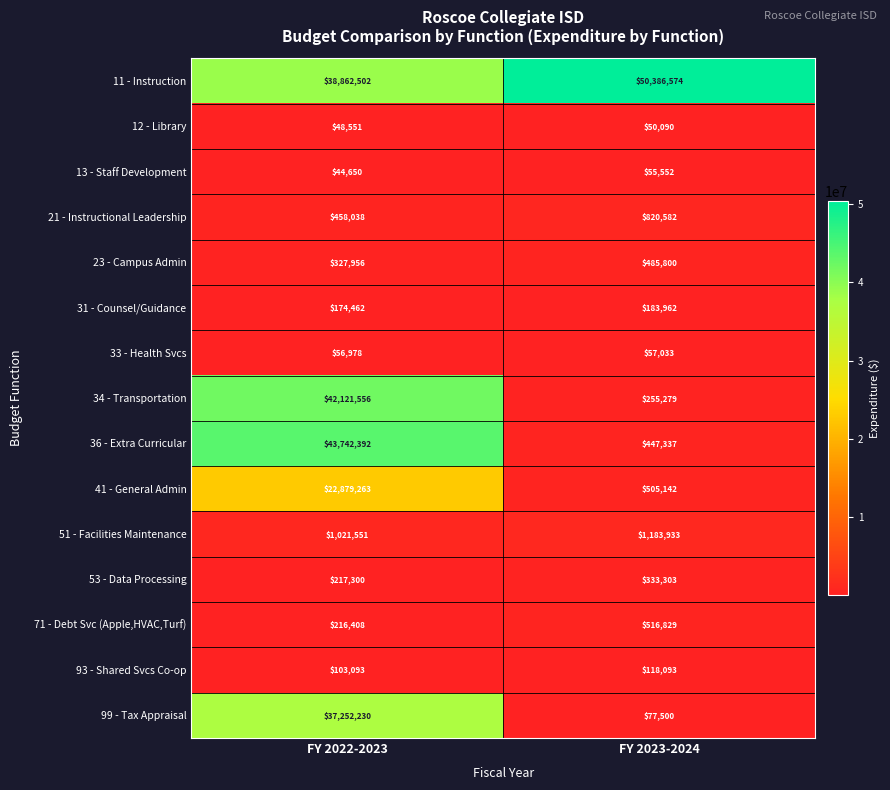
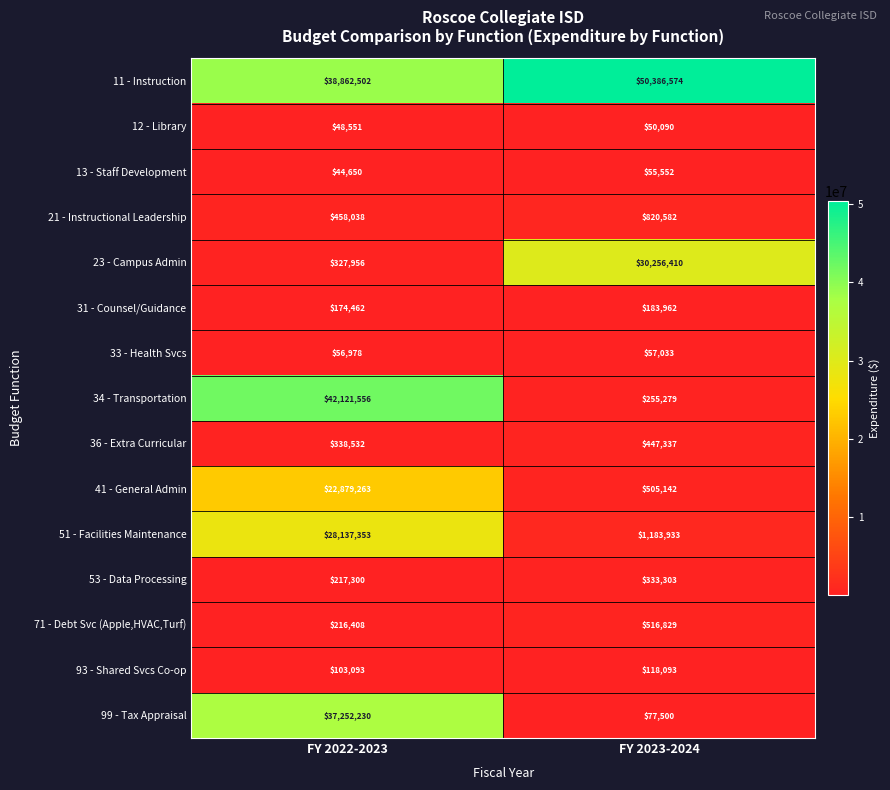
  {
    "11 - Instruction": {
      "FY 2022-2023": "$38,862,502",
      "FY 2023-2024": "$50,386,574"
    },
    "12 - Library": {
      "FY 2022-2023": "$48,551",
      "FY 2023-2024": "$50,090"
    },
    "13 - Staff Development": {
      "FY 2022-2023": "$44,650",
      "FY 2023-2024": "$55,552"
    },
    "21 - Instructional Leadership": {
      "FY 2022-2023": "$458,038",
      "FY 2023-2024": "$820,582"
    },
    "23 - Campus Admin": {
      "FY 2022-2023": "$327,956",
-     "FY 2023-2024": "$485,800"
+     "FY 2023-2024": "$30,256,410"
    },
    "31 - Counsel/Guidance": {
      "FY 2022-2023": "$174,462",
      "FY 2023-2024": "$183,962"
    },
    "33 - Health Svcs": {
      "FY 2022-2023": "$56,978",
      "FY 2023-2024": "$57,033"
    },
    "34 - Transportation": {
      "FY 2022-2023": "$42,121,556",
      "FY 2023-2024": "$255,279"
    },
    "36 - Extra Curricular": {
-     "FY 2022-2023": "$43,742,392",
+     "FY 2022-2023": "$338,532",
      "FY 2023-2024": "$447,337"
    },
    "41 - General Admin": {
      "FY 2022-2023": "$22,879,263",
      "FY 2023-2024": "$505,142"
    },
    "51 - Facilities Maintenance": {
-     "FY 2022-2023": "$1,021,551",
+     "FY 2022-2023": "$28,137,353",
      "FY 2023-2024": "$1,183,933"
    },
    "53 - Data Processing": {
      "FY 2022-2023": "$217,300",
      "FY 2023-2024": "$333,303"
    },
    "71 - Debt Svc (Apple,HVAC,Turf)": {
      "FY 2022-2023": "$216,408",
      "FY 2023-2024": "$516,829"
    },
    "93 - Shared Svcs Co-op": {
      "FY 2022-2023": "$103,093",
      "FY 2023-2024": "$118,093"
    },
    "99 - Tax Appraisal": {
      "FY 2022-2023": "$37,252,230",
      "FY 2023-2024": "$77,500"
    }
  }
